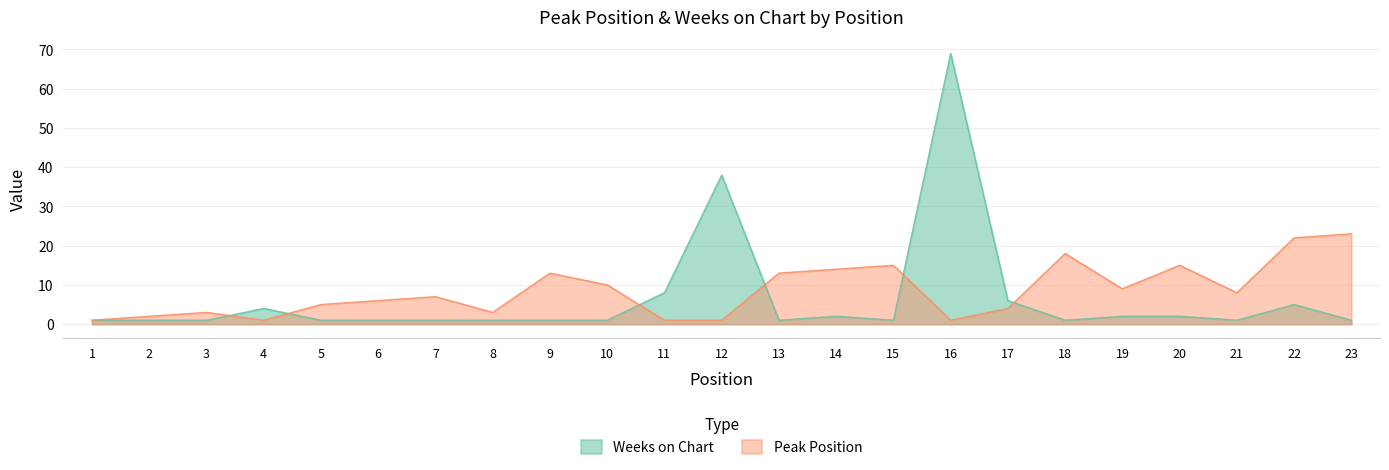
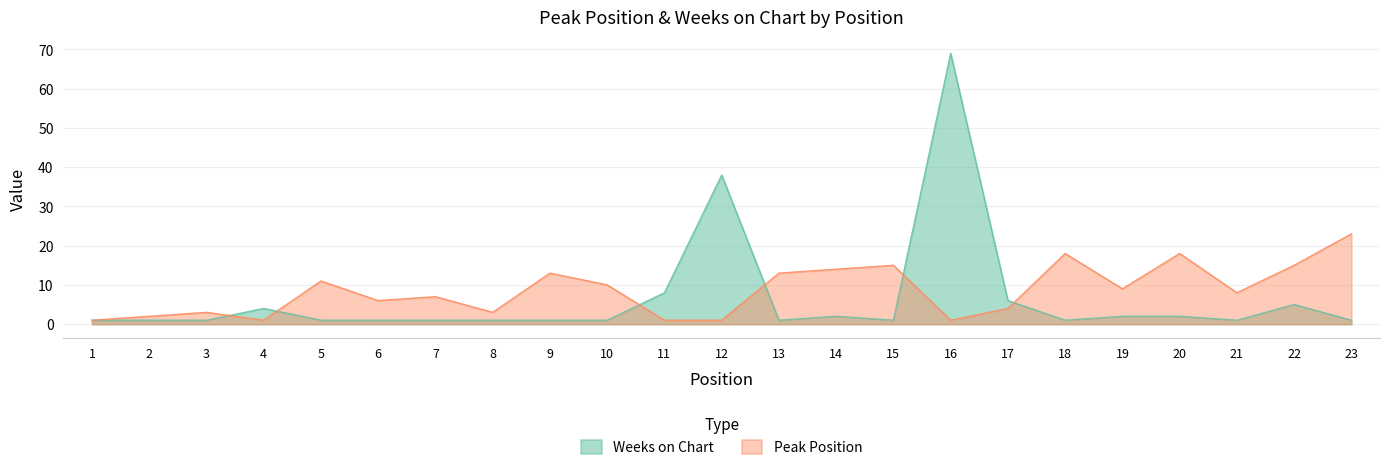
  {
    "Weeks on Chart": {
      "2": 1,
      "3": 1,
      "4": 4,
      "5": 1,
      "6": 1,
      "7": 1,
      "8": 1,
      "9": 1,
      "10": 1,
      "11": 8,
      "12": 38,
      "13": 1,
      "14": 2,
      "15": 1,
      "16": 69,
      "17": 6,
      "18": 1,
      "19": 2,
      "20": 2,
      "21": 1,
      "22": 5,
      "23": 1
    },
    "Peak Position": {
      "2": 2,
      "3": 3,
      "4": 1,
-     "5": 5,
+     "5": 11,
      "6": 6,
      "7": 7,
      "8": 3,
      "9": 13,
      "10": 10,
      "11": 1,
      "12": 1,
      "13": 13,
      "14": 14,
      "15": 15,
      "16": 1,
      "17": 4,
      "18": 18,
      "19": 9,
-     "20": 15,
+     "20": 18,
      "21": 8,
-     "22": 22,
+     "22": 15,
      "23": 23
    }
  }
